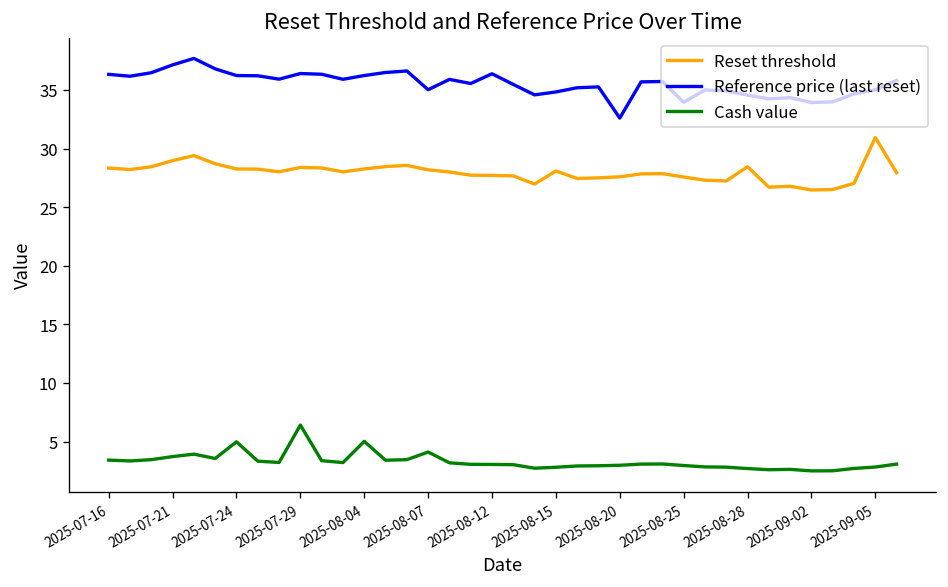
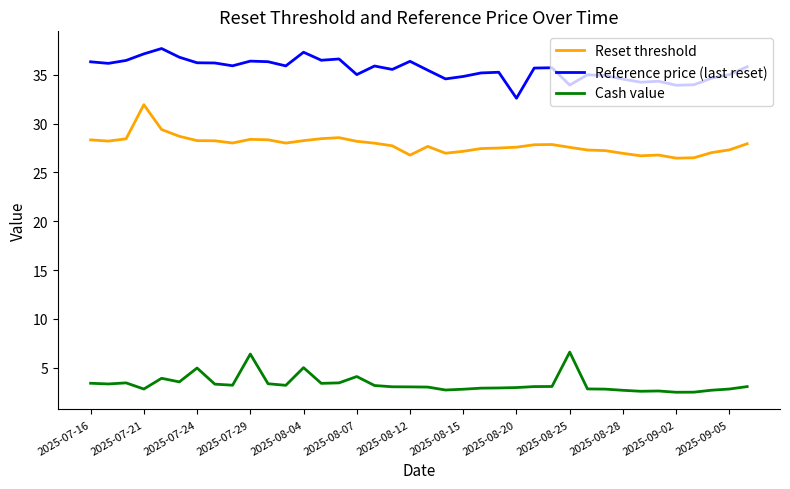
  {
    "Reset threshold": {
      "2025-07-16": 28,
-     "2025-07-21": 29,
+     "2025-07-21": 32,
      "2025-07-24": 28,
      "2025-07-29": 28,
      "2025-08-04": 28,
      "2025-08-07": 28,
-     "2025-08-12": 28,
-     "2025-08-15": 28,
+     "2025-08-12": 27,
+     "2025-08-15": 27,
      "2025-08-20": 28,
      "2025-08-25": 28,
-     "2025-08-28": 28,
+     "2025-08-28": 27,
      "2025-09-02": 26,
-     "2025-09-05": 31
+     "2025-09-05": 27
    },
    "Reference price (last reset)": {
      "2025-07-16": 36,
      "2025-07-21": 37,
      "2025-07-24": 36,
      "2025-07-29": 36,
-     "2025-08-04": 36,
+     "2025-08-04": 37,
      "2025-08-07": 35,
      "2025-08-12": 36,
      "2025-08-15": 35,
      "2025-08-20": 33
    },
    "Cash value": {
      "2025-07-16": 3,
-     "2025-07-21": 4,
+     "2025-07-21": 3,
      "2025-07-24": 5,
      "2025-07-29": 6,
      "2025-08-04": 5,
      "2025-08-07": 4,
      "2025-08-12": 3,
      "2025-08-15": 3,
      "2025-08-20": 3,
-     "2025-08-25": 3,
+     "2025-08-25": 7,
      "2025-08-28": 3,
      "2025-09-02": 3,
      "2025-09-05": 3
    }
  }
